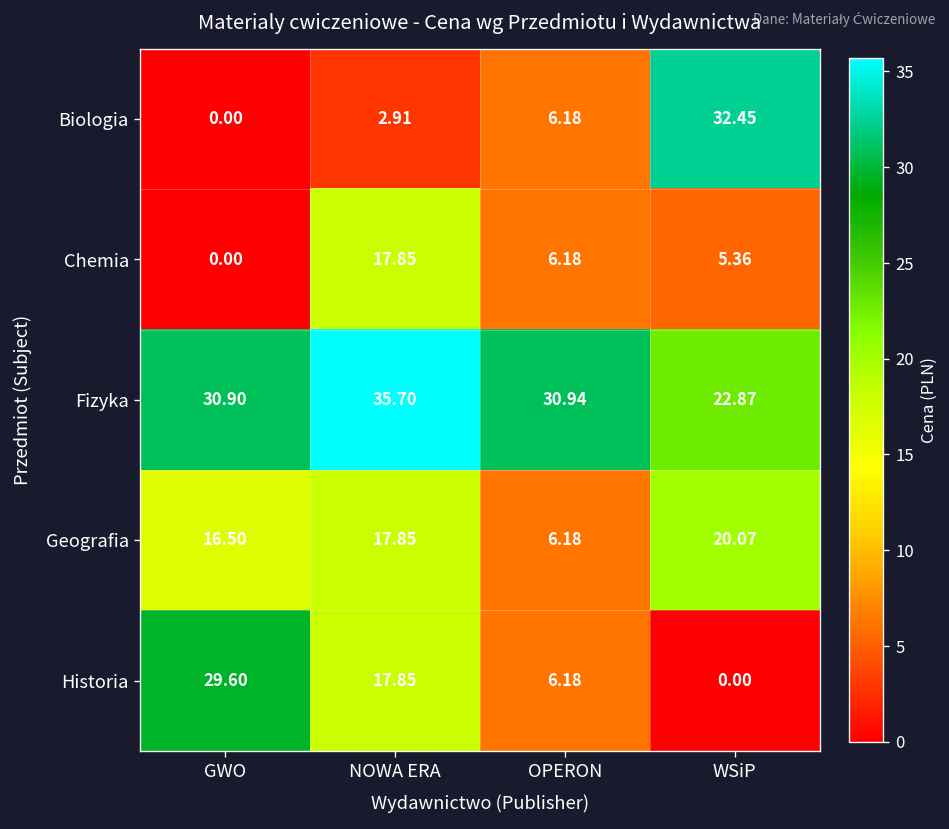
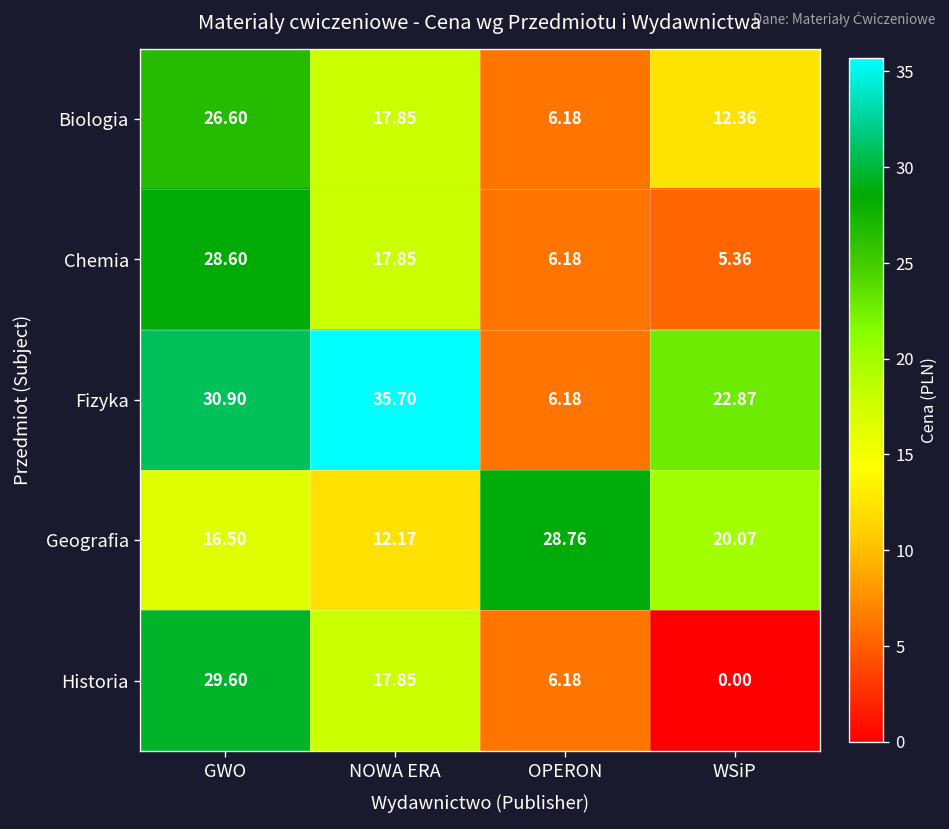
  {
    "Biologia": {
-     "GWO": 0.00,
-     "NOWA ERA": 2.91,
+     "GWO": 26.60,
+     "NOWA ERA": 17.85,
      "OPERON": 6.18,
-     "WSiP": 32.45
+     "WSiP": 12.36
    },
    "Chemia": {
-     "GWO": 0.00,
+     "GWO": 28.60,
      "NOWA ERA": 17.85,
      "OPERON": 6.18,
      "WSiP": 5.36
    },
    "Fizyka": {
      "GWO": 30.90,
      "NOWA ERA": 35.70,
-     "OPERON": 30.94,
+     "OPERON": 6.18,
      "WSiP": 22.87
    },
    "Geografia": {
      "GWO": 16.50,
-     "NOWA ERA": 17.85,
-     "OPERON": 6.18,
+     "NOWA ERA": 12.17,
+     "OPERON": 28.76,
      "WSiP": 20.07
    },
    "Historia": {
      "GWO": 29.60,
      "NOWA ERA": 17.85,
      "OPERON": 6.18,
      "WSiP": 0.00
    }
  }
